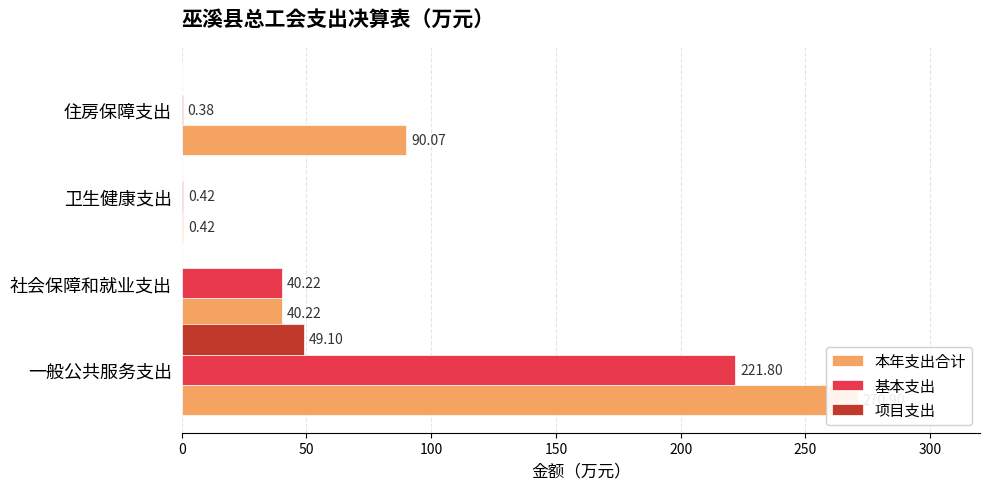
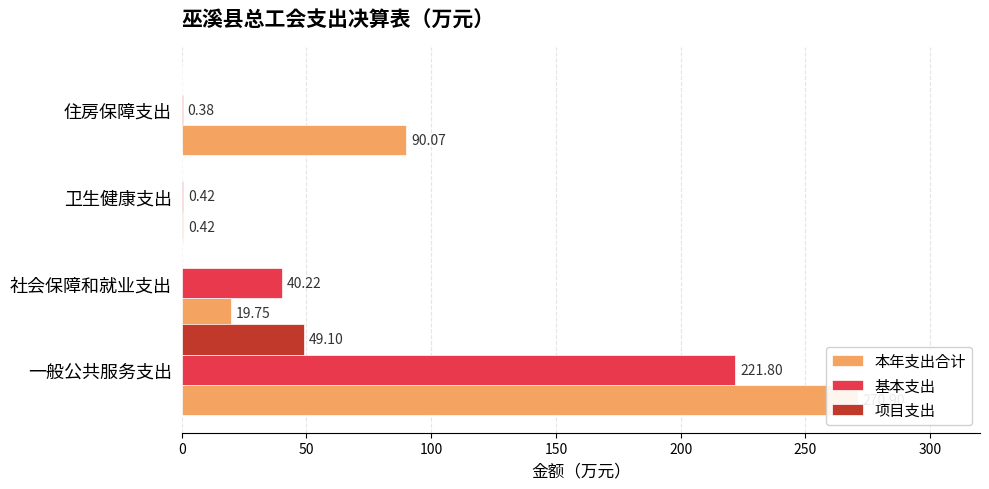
  {
    "本年支出合计": {
      "住房保障支出": 90.07,
      "卫生健康支出": 0.42,
-     "社会保障和就业支出": 40.22
+     "社会保障和就业支出": 19.75
    }
  }
